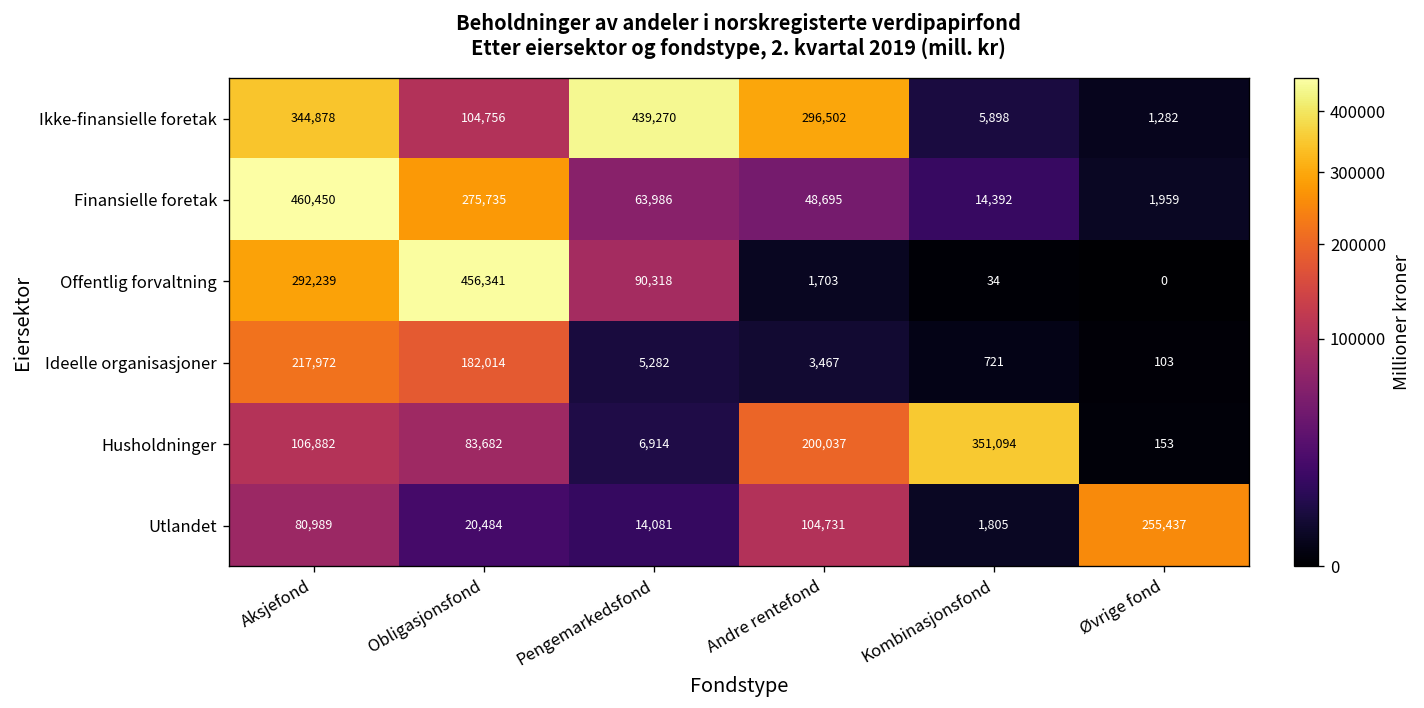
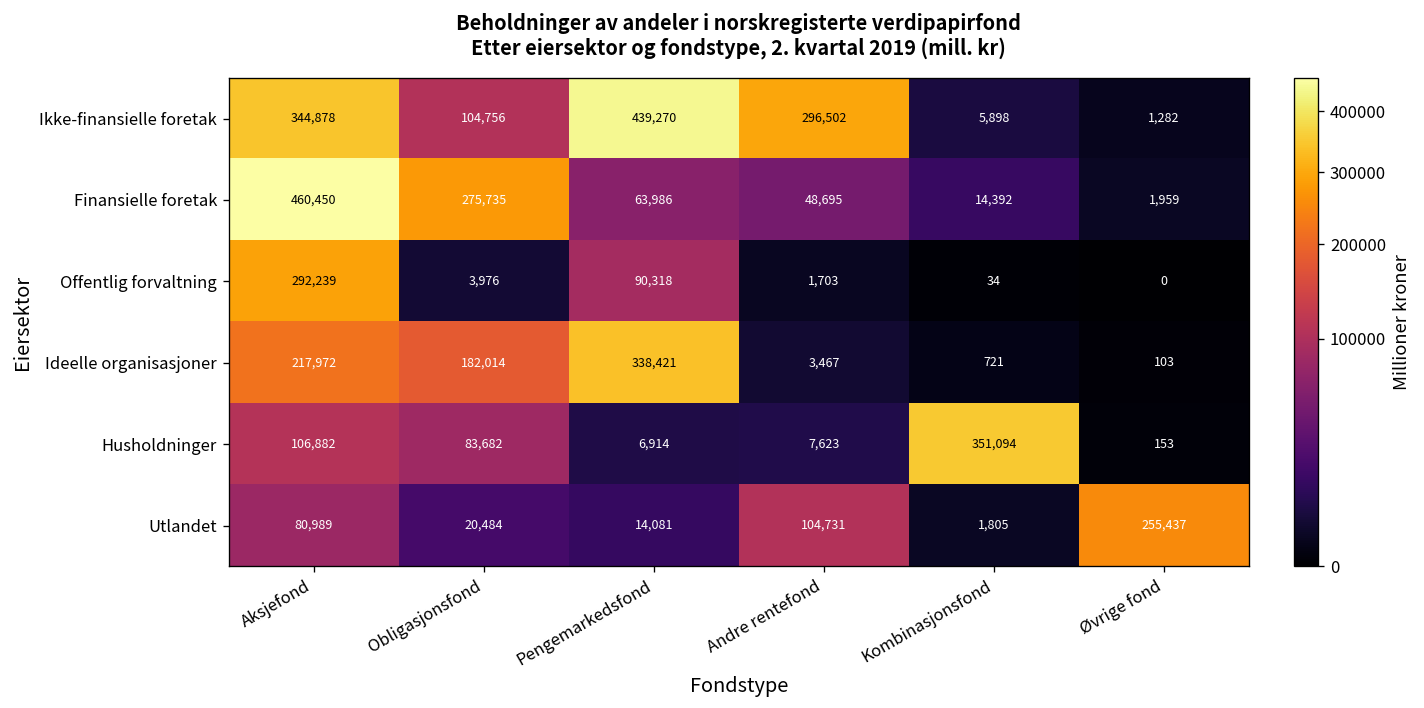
  {
    "Ikke-finansielle foretak": {
      "Aksjefond": "344,878",
      "Obligasjonsfond": "104,756",
      "Pengemarkedsfond": "439,270",
      "Andre rentefond": "296,502",
      "Kombinasjonsfond": "5,898",
      "Øvrige fond": "1,282"
    },
    "Finansielle foretak": {
      "Aksjefond": "460,450",
      "Obligasjonsfond": "275,735",
      "Pengemarkedsfond": "63,986",
      "Andre rentefond": "48,695",
      "Kombinasjonsfond": "14,392",
      "Øvrige fond": "1,959"
    },
    "Offentlig forvaltning": {
      "Aksjefond": "292,239",
-     "Obligasjonsfond": "456,341",
+     "Obligasjonsfond": "3,976",
      "Pengemarkedsfond": "90,318",
      "Andre rentefond": "1,703",
      "Kombinasjonsfond": "34",
      "Øvrige fond": "0"
    },
    "Ideelle organisasjoner": {
      "Aksjefond": "217,972",
      "Obligasjonsfond": "182,014",
-     "Pengemarkedsfond": "5,282",
+     "Pengemarkedsfond": "338,421",
      "Andre rentefond": "3,467",
      "Kombinasjonsfond": "721",
      "Øvrige fond": "103"
    },
    "Husholdninger": {
      "Aksjefond": "106,882",
      "Obligasjonsfond": "83,682",
      "Pengemarkedsfond": "6,914",
-     "Andre rentefond": "200,037",
+     "Andre rentefond": "7,623",
      "Kombinasjonsfond": "351,094",
      "Øvrige fond": "153"
    },
    "Utlandet": {
      "Aksjefond": "80,989",
      "Obligasjonsfond": "20,484",
      "Pengemarkedsfond": "14,081",
      "Andre rentefond": "104,731",
      "Kombinasjonsfond": "1,805",
      "Øvrige fond": "255,437"
    }
  }
